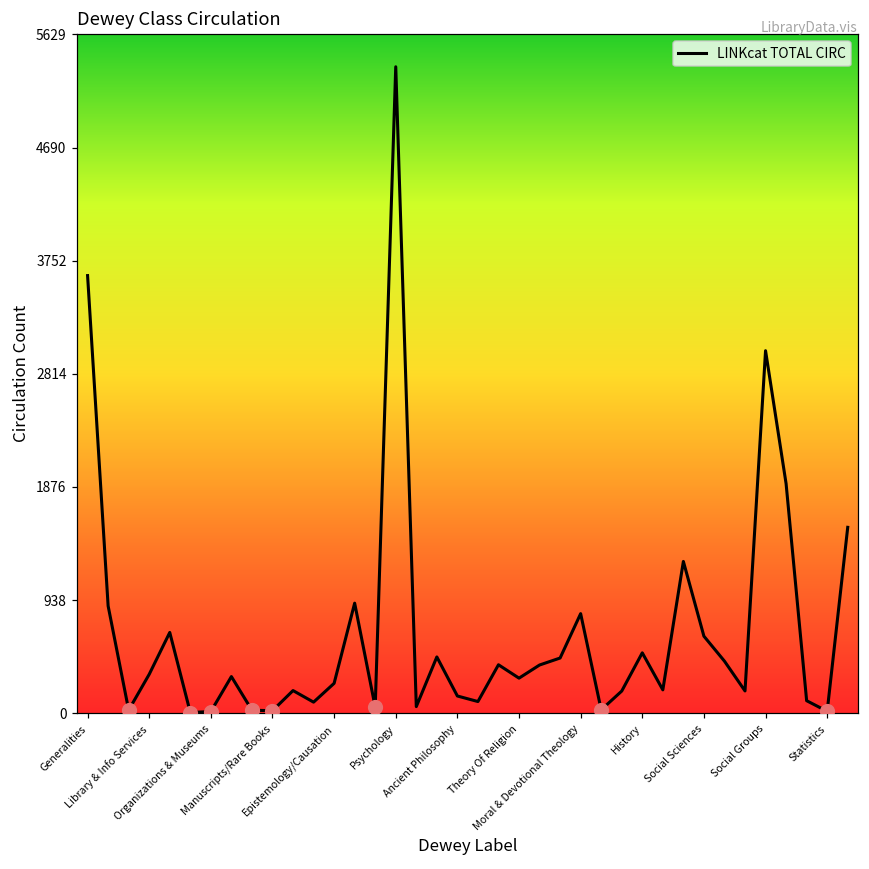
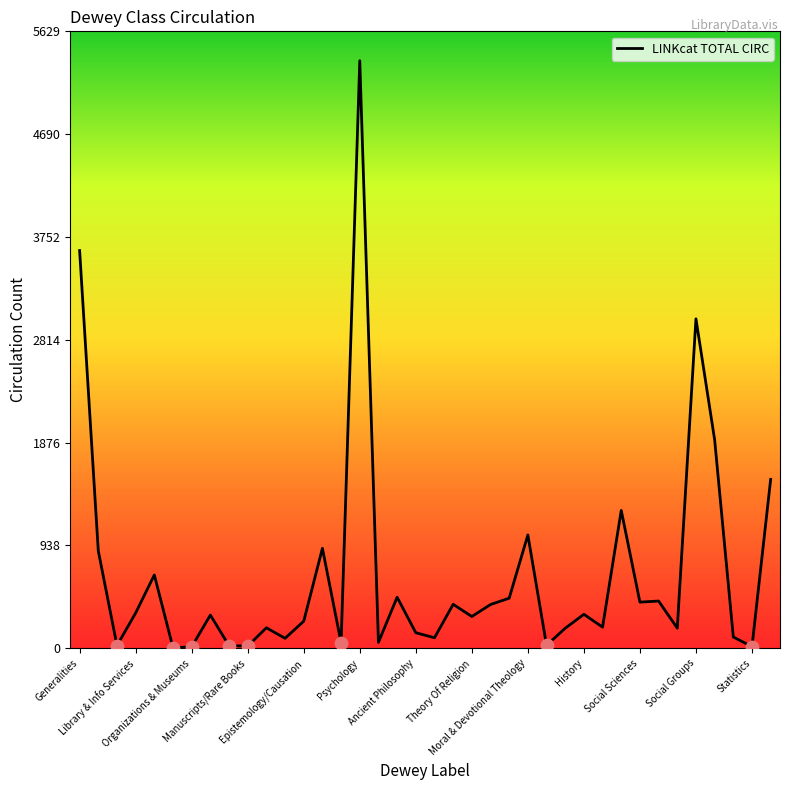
  {
    "LINKcat TOTAL CIRC": {
      "Generalities": 3630,
      "Library & Info Services": 320,
      "Epistemology/Causation": 250,
      "Psychology": 5360,
      "Ancient Philosophy": 140,
      "Theory Of Religion": 290,
-     "Moral & Devotional Theology": 830,
-     "History": 500,
-     "Social Sciences": 640,
+     "Moral & Devotional Theology": 1030,
+     "History": 310,
+     "Social Sciences": 420,
      "Social Groups": 3010
    }
  }
